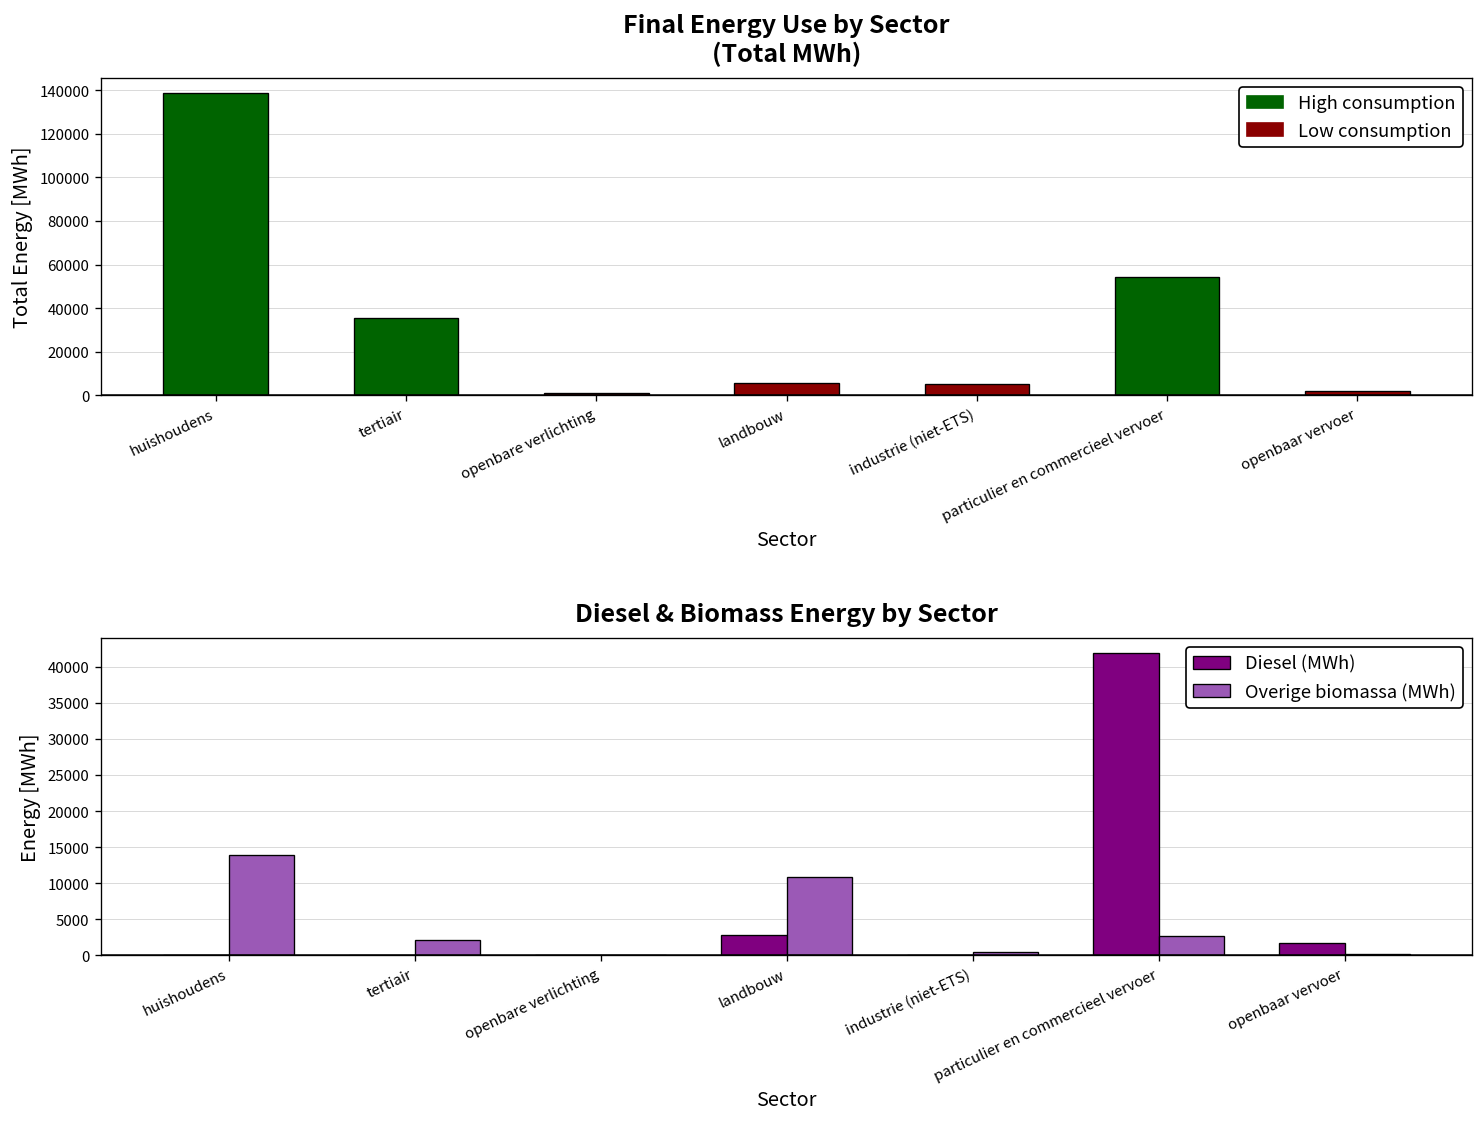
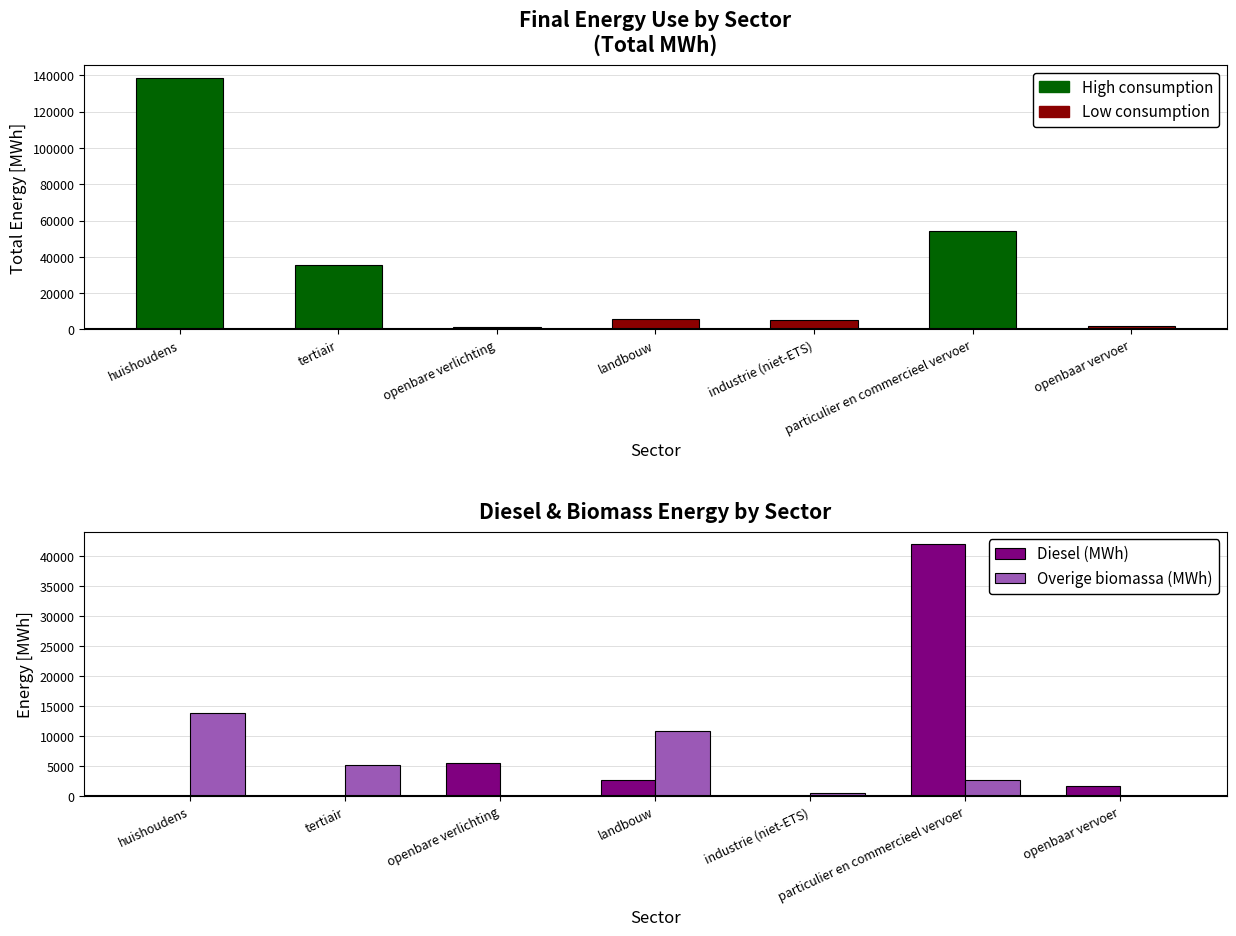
  {
    "Final Energy Use by Sector (Total MWh)": {
      "huishoudens": 139000,
      "tertiair": 36000,
      "landbouw": 6000,
      "industrie (niet-ETS)": 5000,
      "particulier en commercieel vervoer": 54000,
      "openbaar vervoer": 2000
    },
    "Diesel & Biomass Energy by Sector": {
      "Diesel (MWh)": {
        "huishoudens": 0,
        "tertiair": 0,
-       "openbare verlichting": 0,
+       "openbare verlichting": 6000,
        "landbouw": 3000,
        "industrie (niet-ETS)": 0,
        "particulier en commercieel vervoer": 42000,
        "openbaar vervoer": 2000
      },
      "Overige biomassa (MWh)": {
        "huishoudens": 14000,
-       "tertiair": 2000,
+       "tertiair": 5000,
        "openbare verlichting": 0,
        "landbouw": 11000,
        "industrie (niet-ETS)": 0,
        "particulier en commercieel vervoer": 3000
      }
    }
  }
